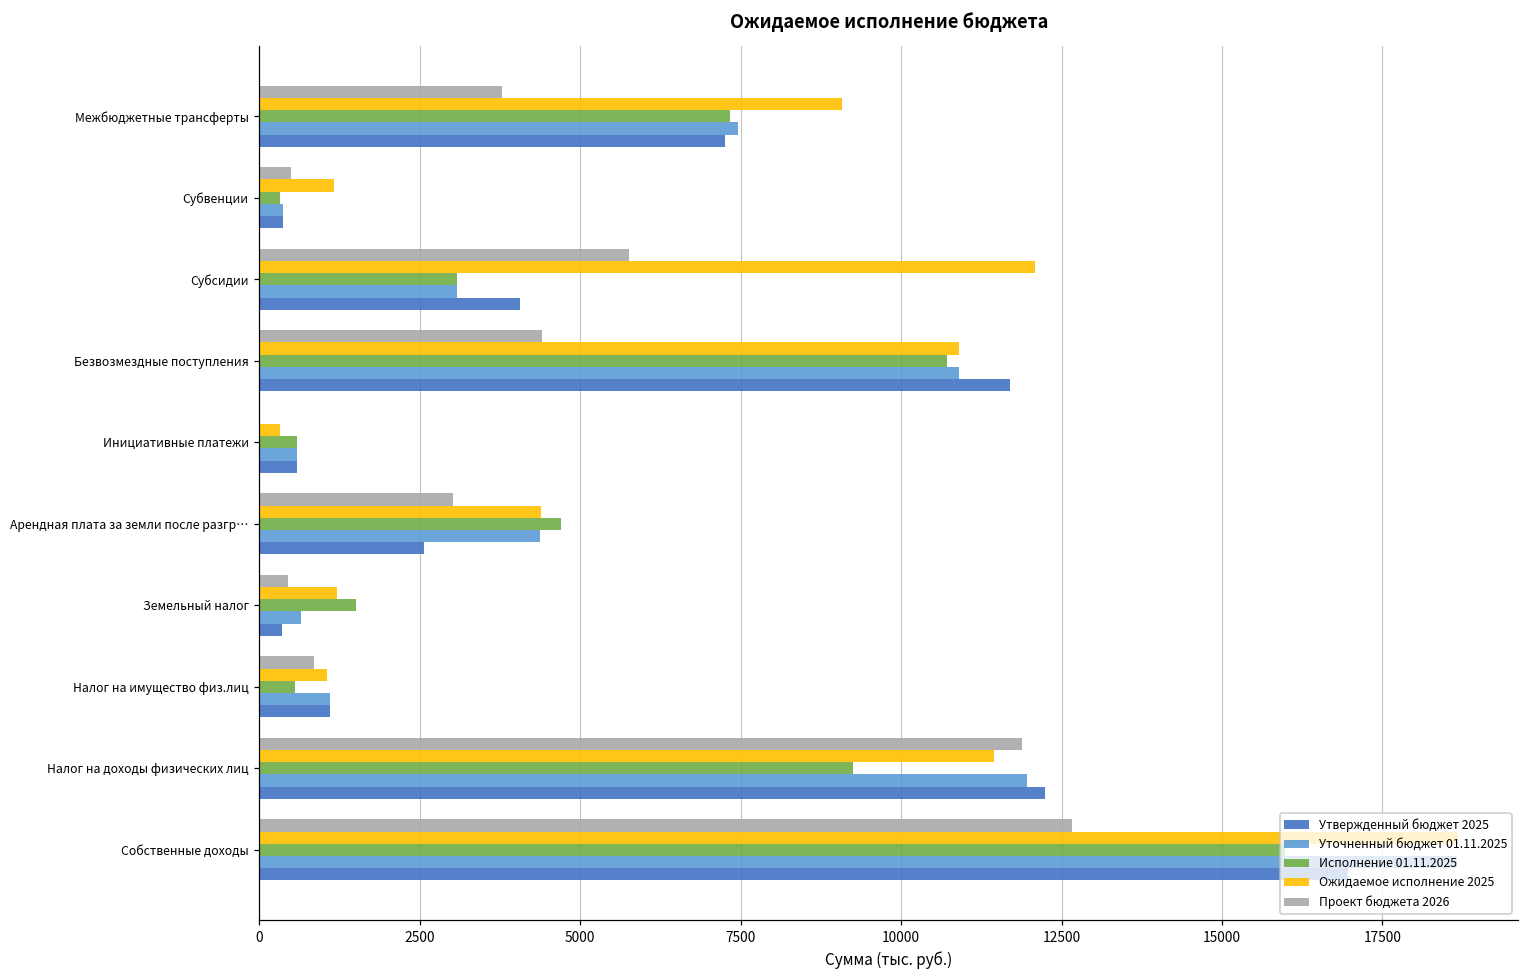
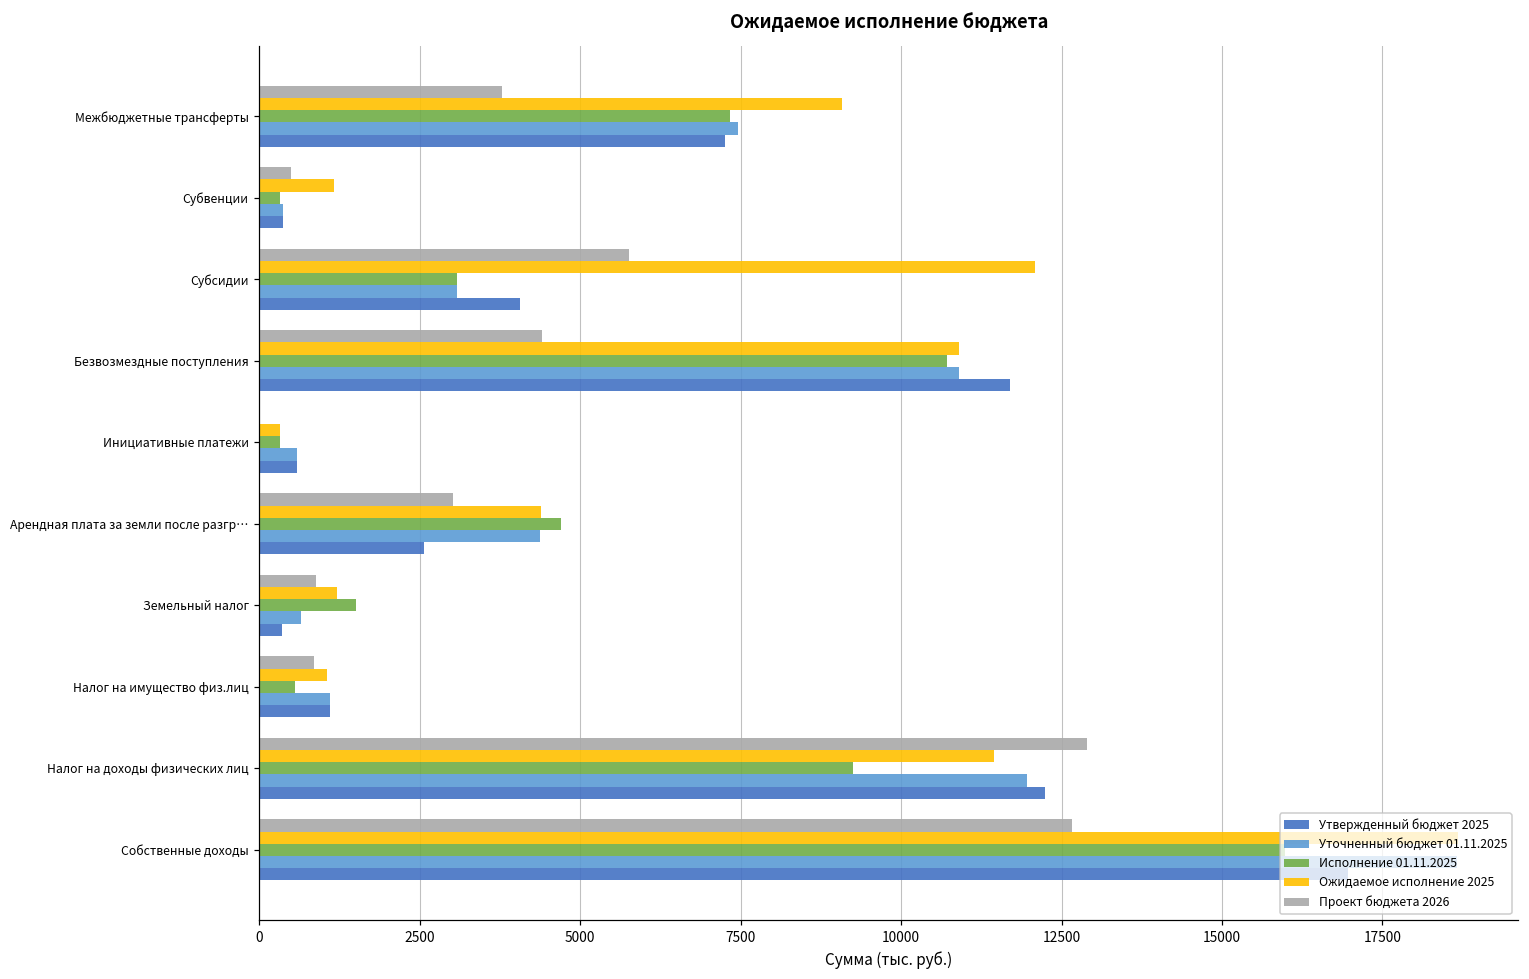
  {
    "Исполнение 01.11.2025": {
      "Межбюджетные трансферты": 7300,
      "Субвенции": 300,
      "Субсидии": 3100,
      "Безвозмездные поступления": 10700,
-     "Инициативные платежи": 600,
+     "Инициативные платежи": 300,
      "Арендная плата за земли после разгр…": 4700,
      "Земельный налог": 1500,
      "Налог на имущество физ.лиц": 500,
      "Налог на доходы физических лиц": 9300
    },
    "Ожидаемое исполнение 2025": {
      "Межбюджетные трансферты": 9100,
      "Субвенции": 1200,
      "Субсидии": 12100,
      "Безвозмездные поступления": 10900,
      "Инициативные платежи": 300,
      "Арендная плата за земли после разгр…": 4400,
      "Земельный налог": 1200,
      "Налог на имущество физ.лиц": 1100,
      "Налог на доходы физических лиц": 11500
    },
    "Проект бюджета 2026": {
      "Межбюджетные трансферты": 3800,
      "Субвенции": 500,
      "Субсидии": 5800,
      "Безвозмездные поступления": 4400,
      "Инициативные платежи": 0,
      "Арендная плата за земли после разгр…": 3000,
-     "Земельный налог": 400,
+     "Земельный налог": 900,
      "Налог на имущество физ.лиц": 900,
-     "Налог на доходы физических лиц": 11900,
+     "Налог на доходы физических лиц": 12900,
      "Собственные доходы": 12700
    }
  }
